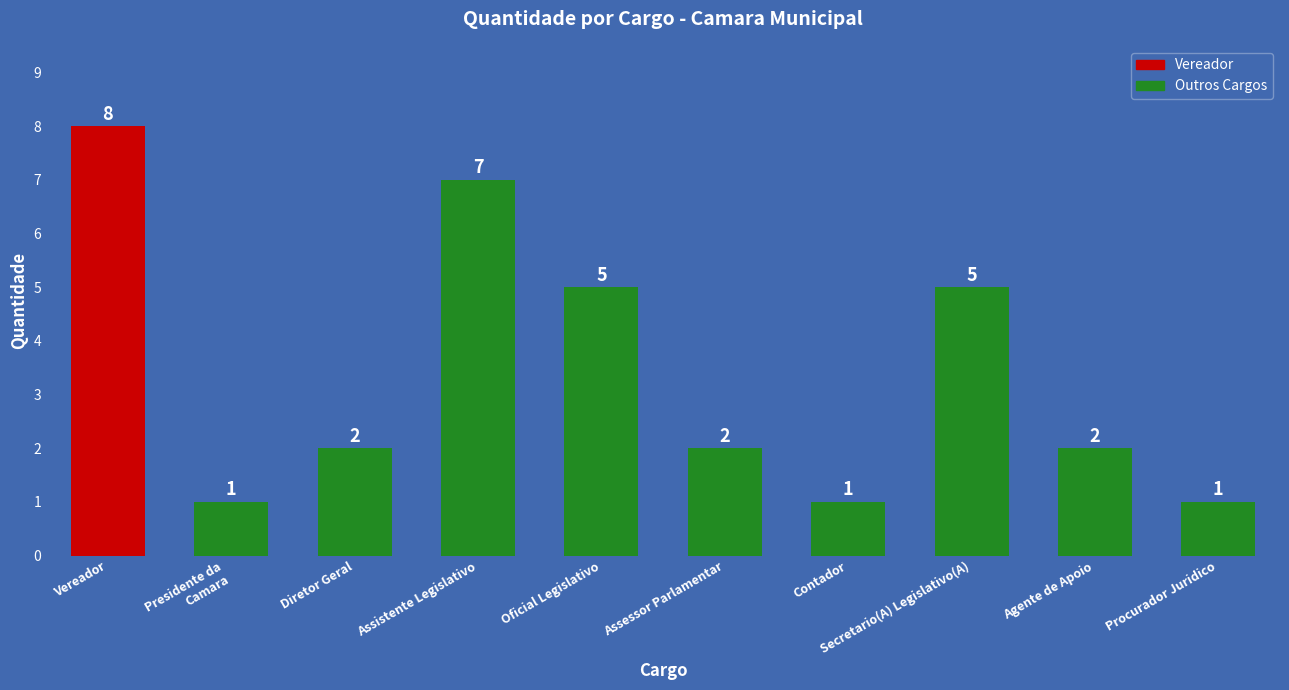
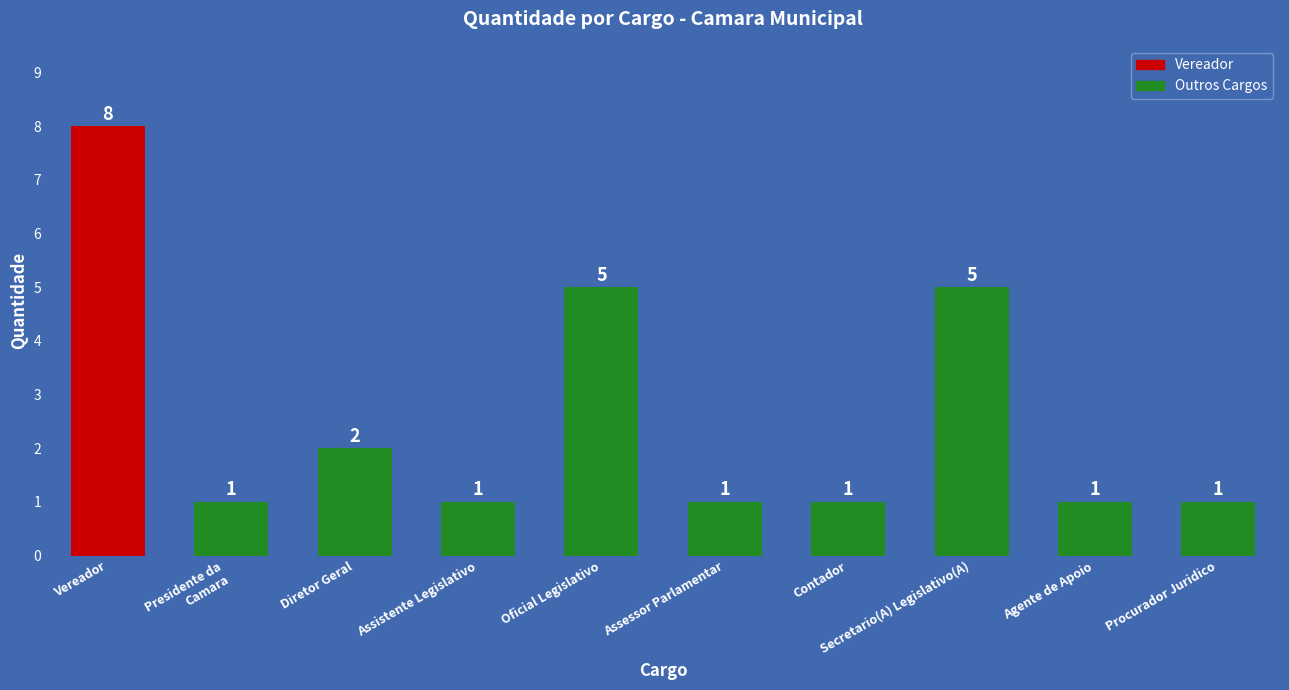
  {
    "Vereador": 8,
    "Presidente da Camara": 1,
    "Diretor Geral": 2,
-   "Assistente Legislativo": 7,
+   "Assistente Legislativo": 1,
    "Oficial Legislativo": 5,
-   "Assessor Parlamentar": 2,
+   "Assessor Parlamentar": 1,
    "Contador": 1,
    "Secretario(A) Legislativo(A)": 5,
-   "Agente de Apoio": 2,
+   "Agente de Apoio": 1,
    "Procurador Juridico": 1
  }
